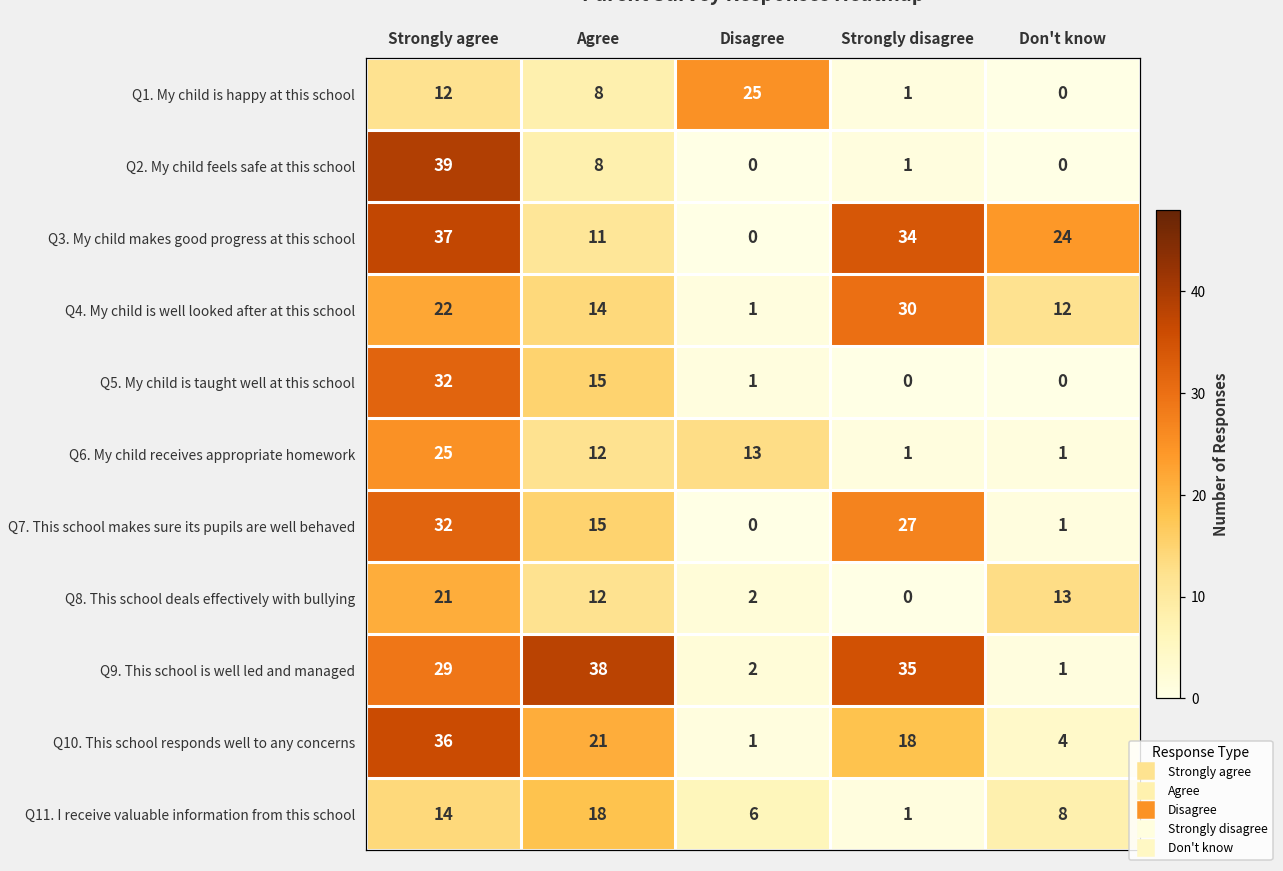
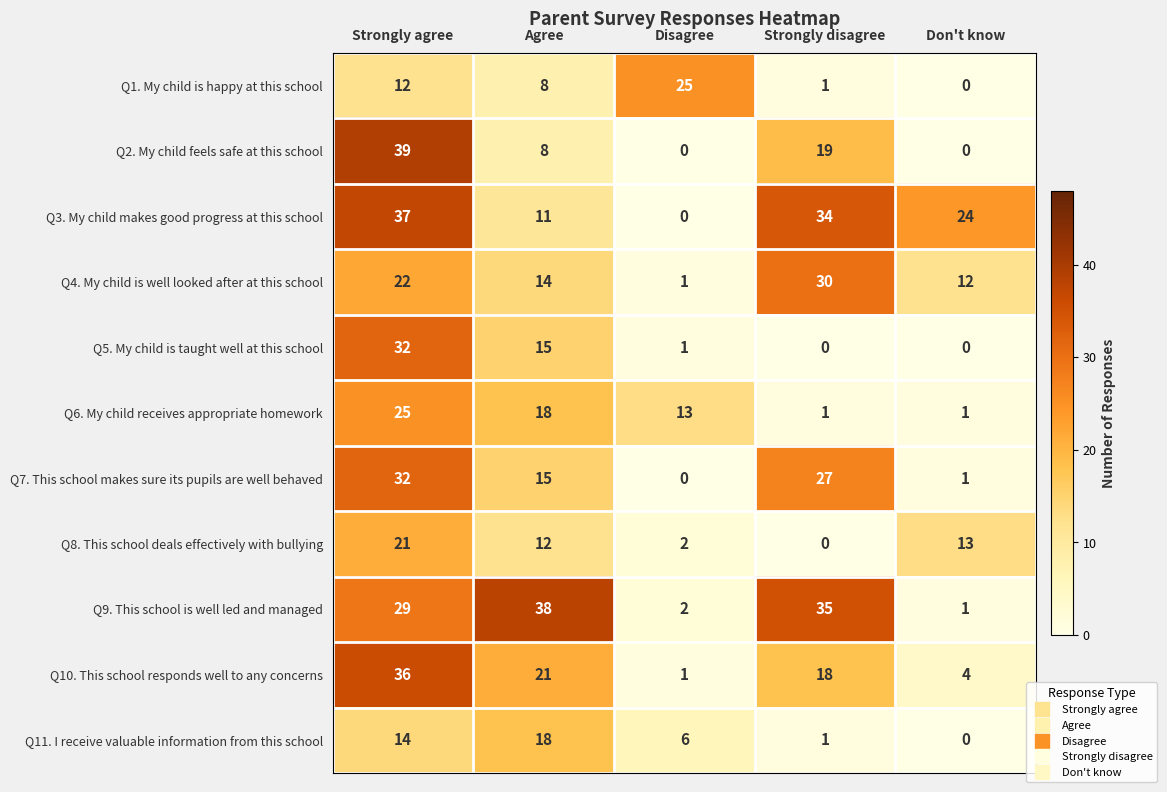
  {
    "Q1. My child is happy at this school": {
      "Strongly agree": 12,
      "Agree": 8,
      "Disagree": 25,
      "Strongly disagree": 1,
      "Don't know": 0
    },
    "Q2. My child feels safe at this school": {
      "Strongly agree": 39,
      "Agree": 8,
      "Disagree": 0,
-     "Strongly disagree": 1,
+     "Strongly disagree": 19,
      "Don't know": 0
    },
    "Q3. My child makes good progress at this school": {
      "Strongly agree": 37,
      "Agree": 11,
      "Disagree": 0,
      "Strongly disagree": 34,
      "Don't know": 24
    },
    "Q4. My child is well looked after at this school": {
      "Strongly agree": 22,
      "Agree": 14,
      "Disagree": 1,
      "Strongly disagree": 30,
      "Don't know": 12
    },
    "Q5. My child is taught well at this school": {
      "Strongly agree": 32,
      "Agree": 15,
      "Disagree": 1,
      "Strongly disagree": 0,
      "Don't know": 0
    },
    "Q6. My child receives appropriate homework": {
      "Strongly agree": 25,
-     "Agree": 12,
+     "Agree": 18,
      "Disagree": 13,
      "Strongly disagree": 1,
      "Don't know": 1
    },
    "Q7. This school makes sure its pupils are well behaved": {
      "Strongly agree": 32,
      "Agree": 15,
      "Disagree": 0,
      "Strongly disagree": 27,
      "Don't know": 1
    },
    "Q8. This school deals effectively with bullying": {
      "Strongly agree": 21,
      "Agree": 12,
      "Disagree": 2,
      "Strongly disagree": 0,
      "Don't know": 13
    },
    "Q9. This school is well led and managed": {
      "Strongly agree": 29,
      "Agree": 38,
      "Disagree": 2,
      "Strongly disagree": 35,
      "Don't know": 1
    },
    "Q10. This school responds well to any concerns": {
      "Strongly agree": 36,
      "Agree": 21,
      "Disagree": 1,
      "Strongly disagree": 18,
      "Don't know": 4
    },
    "Q11. I receive valuable information from this school": {
      "Strongly agree": 14,
      "Agree": 18,
      "Disagree": 6,
      "Strongly disagree": 1,
-     "Don't know": 8
+     "Don't know": 0
    }
  }
